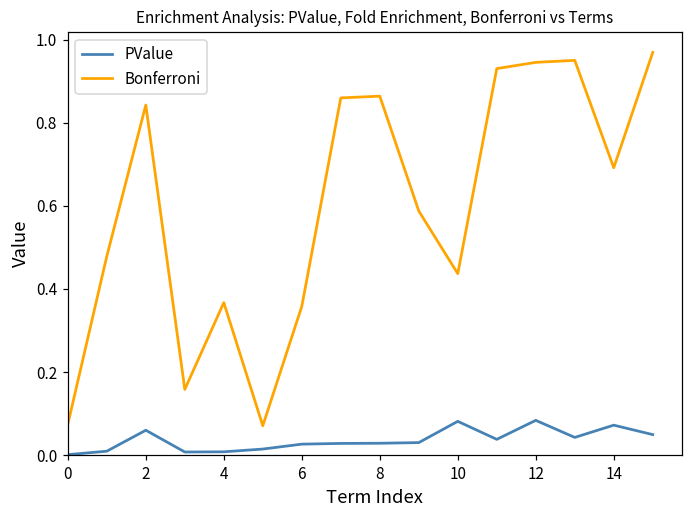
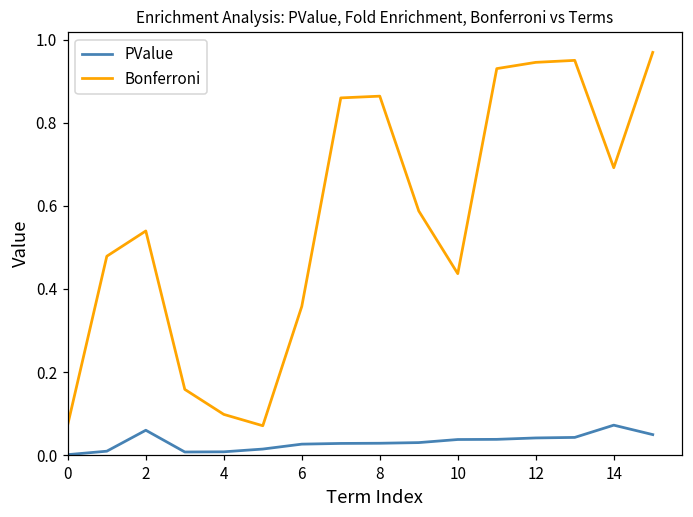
  {
    "PValue": {
      "0": 0.00,
      "2": 0.06,
      "4": 0.01,
      "6": 0.03,
      "8": 0.03,
-     "10": 0.08,
-     "12": 0.08,
+     "10": 0.04,
+     "12": 0.04,
      "14": 0.07
    },
    "Bonferroni": {
      "0": 0.07,
-     "2": 0.84,
-     "4": 0.37,
+     "2": 0.54,
+     "4": 0.10,
      "6": 0.36,
      "8": 0.86,
      "10": 0.44,
      "12": 0.95,
      "14": 0.69
    }
  }
